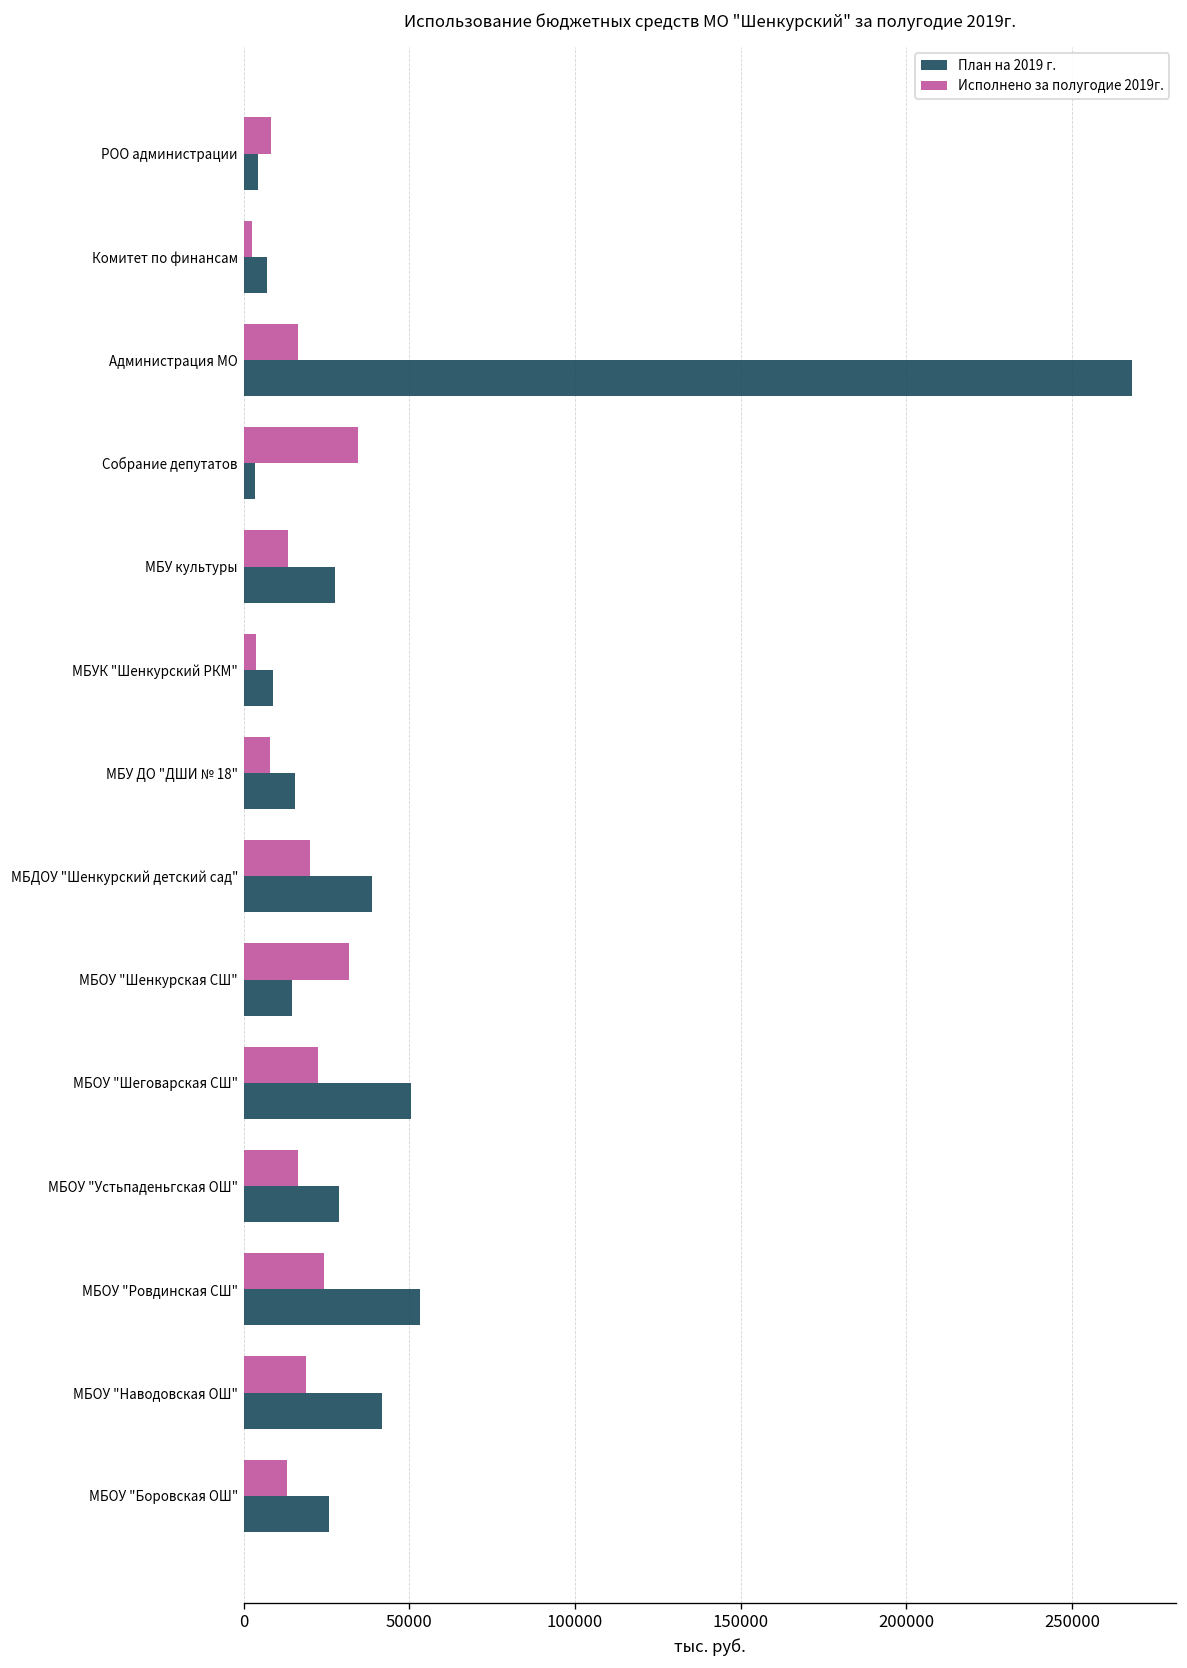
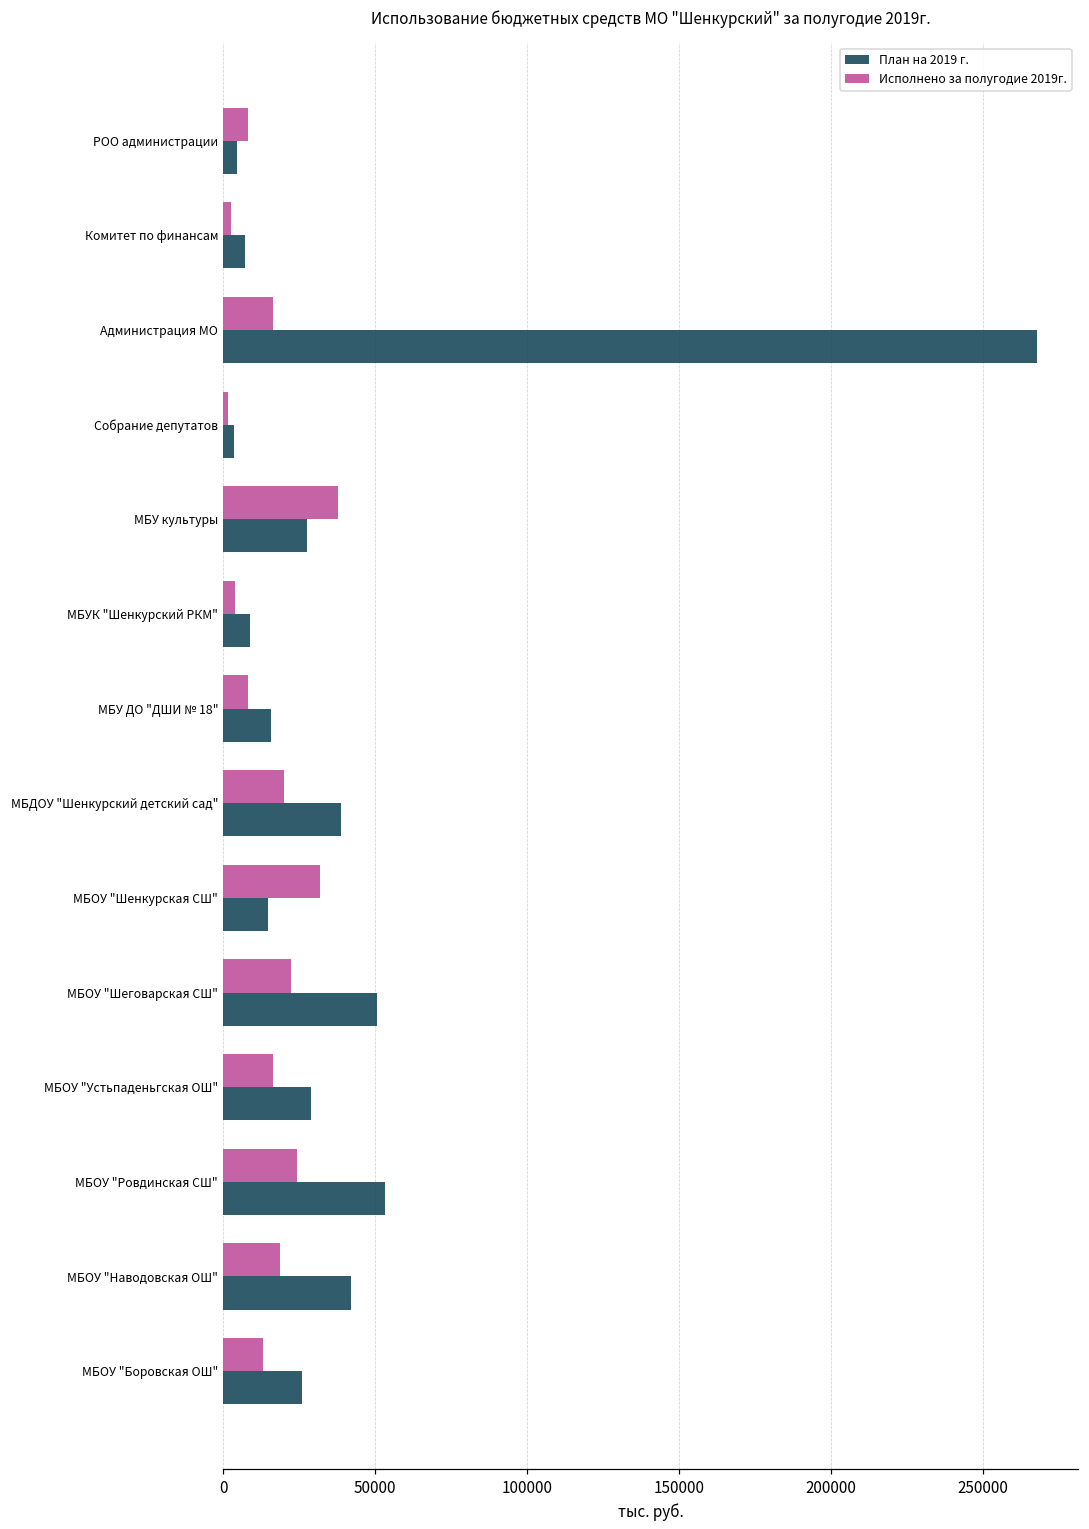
  {
    "План на 2019 г.": {
      "РОО администрации": 4000,
      "Комитет по финансам": 7000,
      "Администрация МО": 268000,
      "Собрание депутатов": 3000,
      "МБУ культуры": 27000,
      "МБУК \"Шенкурский РКМ\"": 9000,
      "МБУ ДО \"ДШИ № 18\"": 16000,
      "МБДОУ \"Шенкурский детский сад\"": 39000,
      "МБОУ \"Шенкурская СШ\"": 15000,
      "МБОУ \"Шеговарская СШ\"": 51000,
      "МБОУ \"Устьпаденьгская ОШ\"": 29000,
      "МБОУ \"Ровдинская СШ\"": 53000,
      "МБОУ \"Наводовская ОШ\"": 42000,
      "МБОУ \"Боровская ОШ\"": 26000
    },
    "Исполнено за полугодие 2019г.": {
      "РОО администрации": 8000,
      "Комитет по финансам": 3000,
      "Администрация МО": 16000,
-     "Собрание депутатов": 35000,
-     "МБУ культуры": 13000,
+     "Собрание депутатов": 1000,
+     "МБУ культуры": 38000,
      "МБУК \"Шенкурский РКМ\"": 4000,
      "МБУ ДО \"ДШИ № 18\"": 8000,
      "МБДОУ \"Шенкурский детский сад\"": 20000,
      "МБОУ \"Шенкурская СШ\"": 32000,
      "МБОУ \"Шеговарская СШ\"": 22000,
      "МБОУ \"Устьпаденьгская ОШ\"": 16000,
      "МБОУ \"Ровдинская СШ\"": 24000,
      "МБОУ \"Наводовская ОШ\"": 19000,
      "МБОУ \"Боровская ОШ\"": 13000
    }
  }
